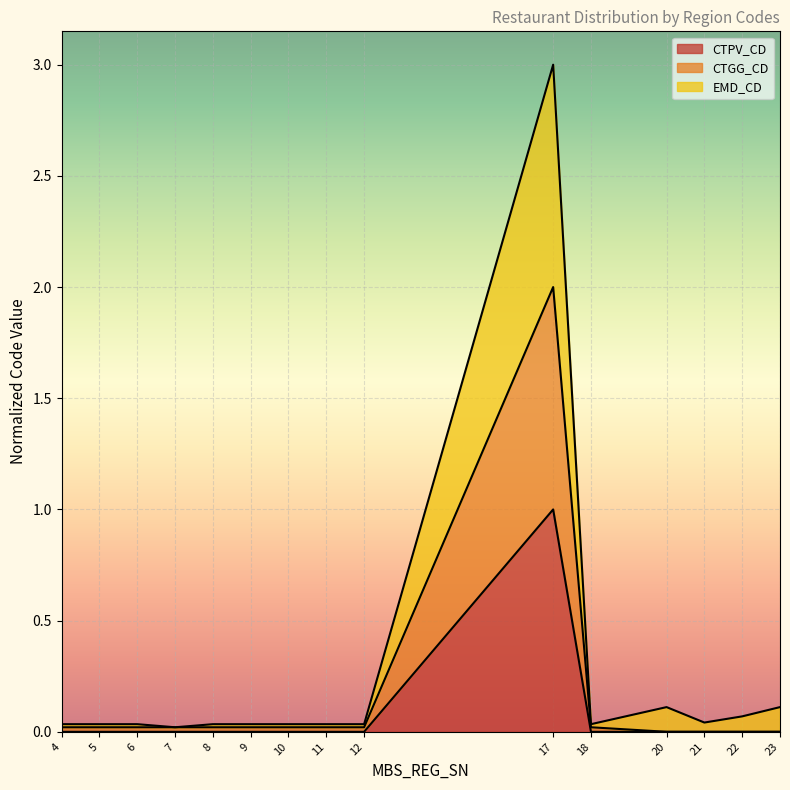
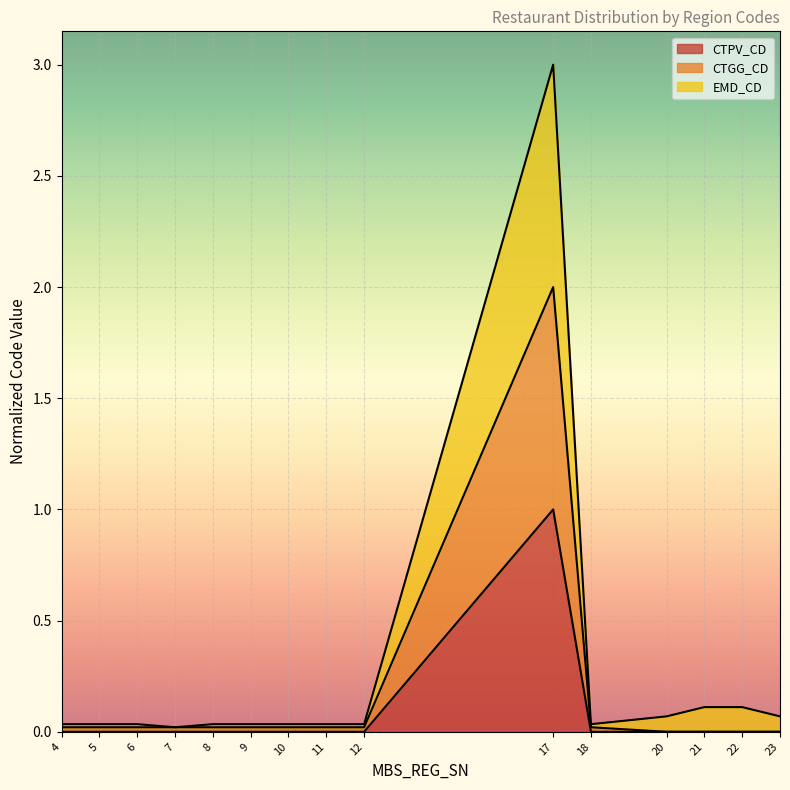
  {
    "CTPV_CD": {
      "4": 0.00,
      "5": 0.00,
      "6": 0.00,
      "7": 0.00,
      "8": 0.00,
      "9": 0.00,
      "10": 0.00,
      "11": 0.00,
      "12": 0.00,
      "17": 1.00,
      "18": 0.00
    },
    "CTGG_CD": {
      "4": 0.02,
      "5": 0.02,
      "6": 0.02,
      "8": 0.02,
      "9": 0.02,
      "10": 0.02,
      "11": 0.02,
      "12": 0.02,
      "17": 1.00,
      "18": 0.02
    },
    "EMD_CD": {
      "4": 0.01,
      "5": 0.01,
      "6": 0.01,
      "8": 0.01,
      "9": 0.01,
      "10": 0.01,
      "11": 0.01,
      "12": 0.01,
      "17": 1.00,
      "18": 0.01,
-     "20": 0.11,
-     "21": 0.04,
-     "22": 0.07,
-     "23": 0.11
+     "20": 0.07,
+     "21": 0.11,
+     "22": 0.11,
+     "23": 0.07
    }
  }
